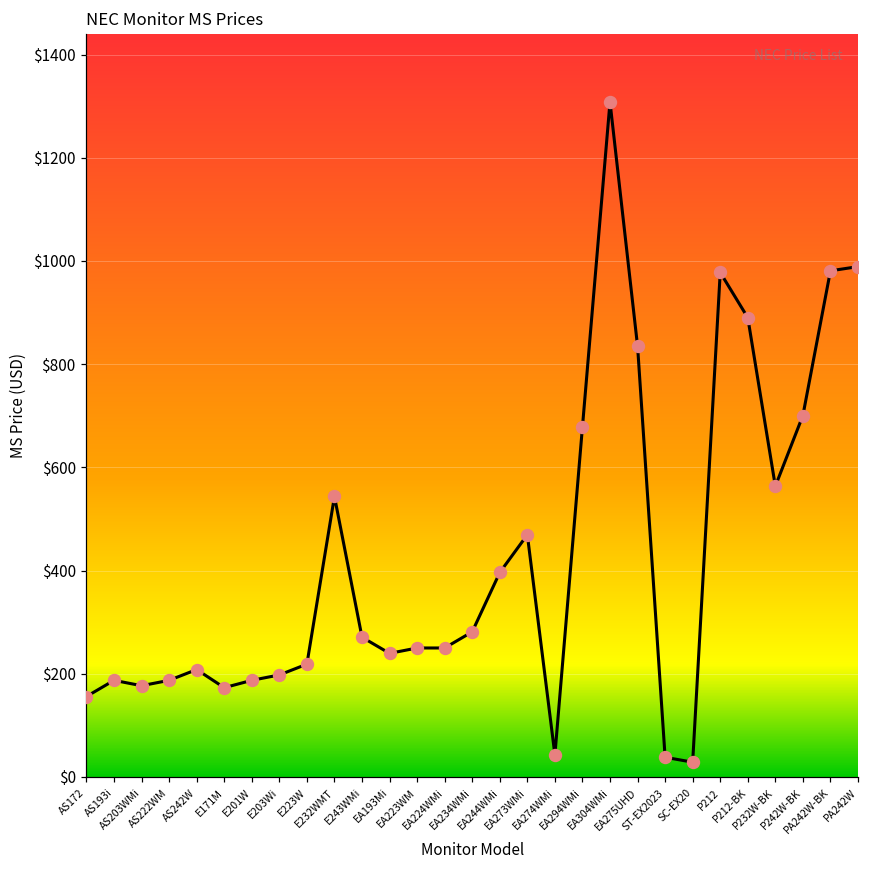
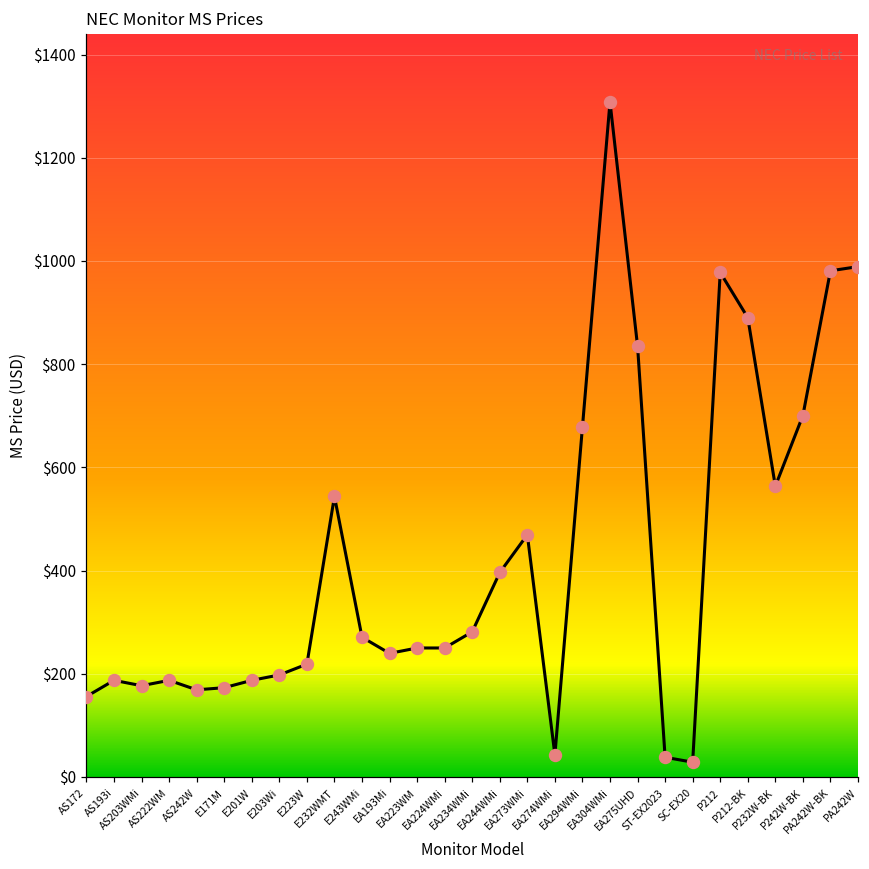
  {
    "AS172": "$160",
    "AS193i": "$190",
    "AS203WMi": "$180",
    "AS222WM": "$190",
-   "AS242W": "$210",
+   "AS242W": "$170",
    "E171M": "$170",
    "E201W": "$190",
    "E203Wi": "$200",
    "E223W": "$220",
    "E232WMT": "$540",
    "E243WMi": "$270",
    "EA193Mi": "$240",
    "EA223WM": "$250",
    "EA224WMi": "$250",
    "EA234WMi": "$280",
    "EA244WMi": "$400",
    "EA273WMi": "$470",
    "EA274WMi": "$40",
    "EA294WMi": "$680",
    "EA304WMi": "$1310",
    "EA275UHD": "$840",
    "ST-EX2023": "$40",
    "SC-EX20": "$30",
    "P212": "$980",
    "P212-BK": "$890",
    "P232W-BK": "$560",
    "P242W-BK": "$700",
    "PA242W-BK": "$980",
    "PA242W": "$990"
  }
